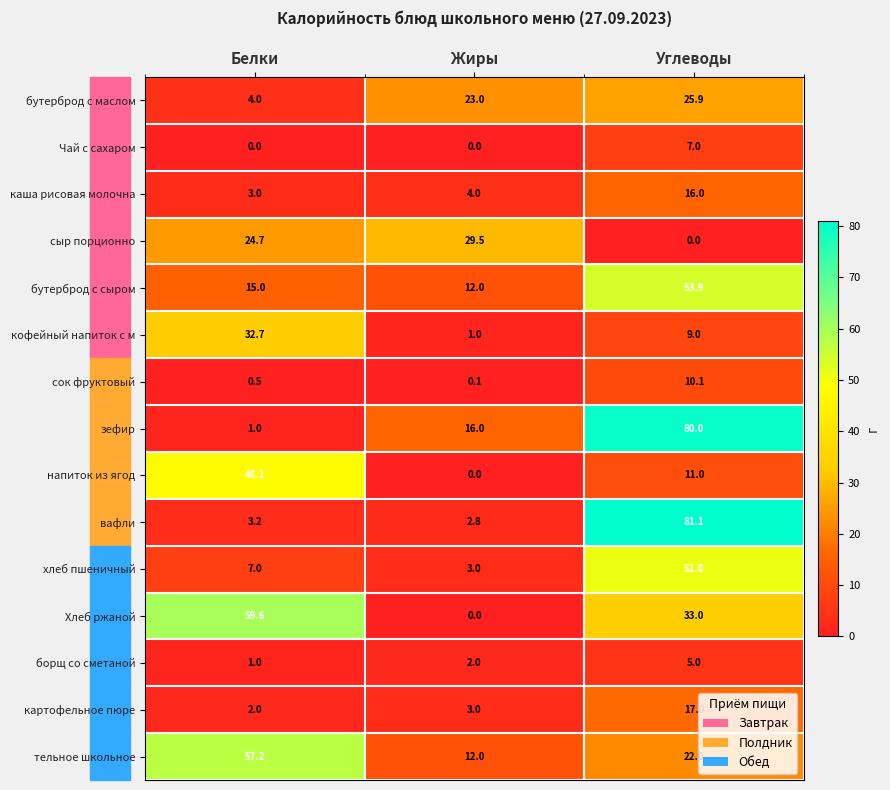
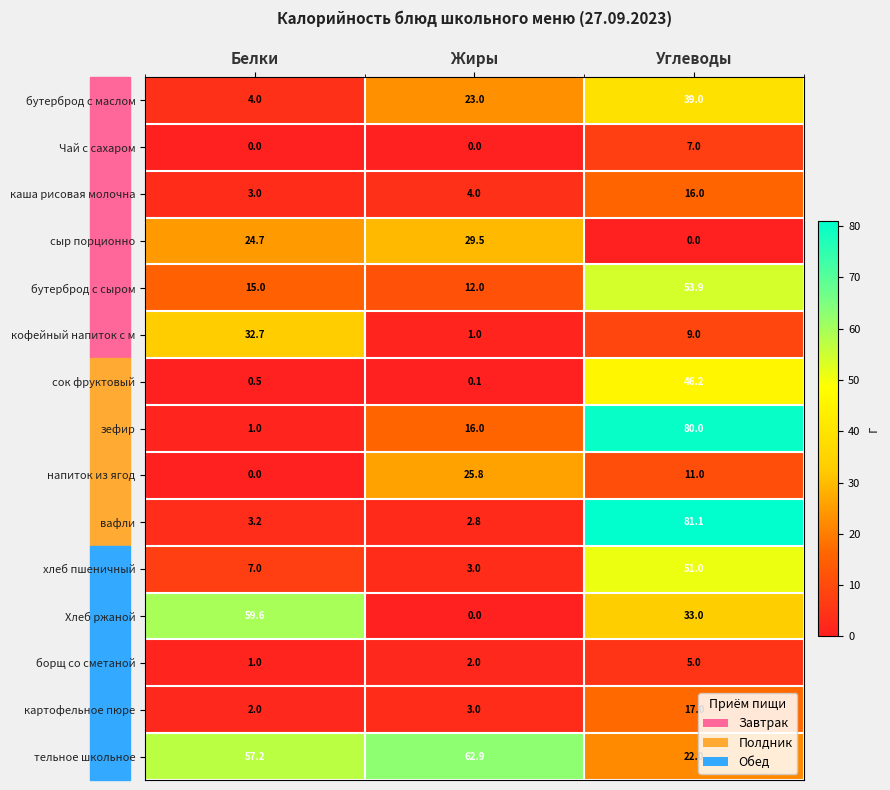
  {
    "бутерброд с маслом": {
      "Белки": 4.0,
      "Жиры": 23.0,
-     "Углеводы": 25.9
+     "Углеводы": 39.0
    },
    "Чай с сахаром": {
      "Белки": 0.0,
      "Жиры": 0.0,
      "Углеводы": 7.0
    },
    "каша рисовая молочна": {
      "Белки": 3.0,
      "Жиры": 4.0,
      "Углеводы": 16.0
    },
    "сыр порционно": {
      "Белки": 24.7,
      "Жиры": 29.5,
      "Углеводы": 0.0
    },
    "бутерброд с сыром": {
      "Белки": 15.0,
      "Жиры": 12.0,
      "Углеводы": 53.9
    },
    "кофейный напиток с м": {
      "Белки": 32.7,
      "Жиры": 1.0,
      "Углеводы": 9.0
    },
    "сок фруктовый": {
      "Белки": 0.5,
      "Жиры": 0.1,
-     "Углеводы": 10.1
+     "Углеводы": 46.2
    },
    "зефир": {
      "Белки": 1.0,
      "Жиры": 16.0,
      "Углеводы": 80.0
    },
    "напиток из ягод": {
-     "Белки": 48.1,
-     "Жиры": 0.0,
+     "Белки": 0.0,
+     "Жиры": 25.8,
      "Углеводы": 11.0
    },
    "вафли": {
      "Белки": 3.2,
      "Жиры": 2.8,
      "Углеводы": 81.1
    },
    "хлеб пшеничный": {
      "Белки": 7.0,
      "Жиры": 3.0,
      "Углеводы": 51.0
    },
    "Хлеб ржаной": {
      "Белки": 59.6,
      "Жиры": 0.0,
      "Углеводы": 33.0
    },
    "борщ со сметаной": {
      "Белки": 1.0,
      "Жиры": 2.0,
      "Углеводы": 5.0
    },
    "картофельное пюре": {
      "Белки": 2.0,
      "Жиры": 3.0
    },
    "тельное школьное": {
      "Белки": 57.2,
-     "Жиры": 12.0
+     "Жиры": 62.9
    }
  }
